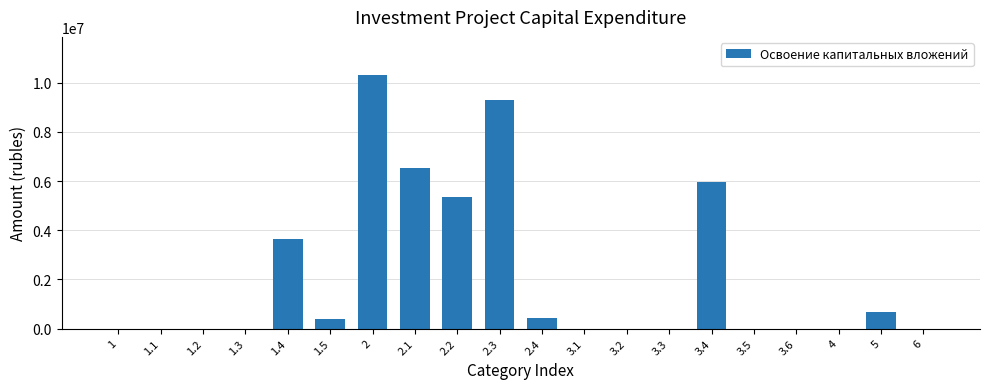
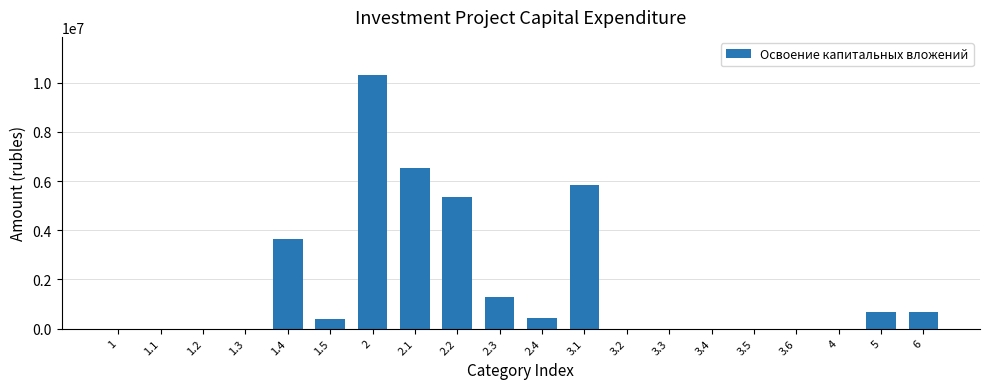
  {
    "1": 0,
    "1.1": 0,
    "1.2": 0,
    "1.3": 0,
    "1.4": 3600000,
    "1.5": 400000,
    "2": 10300000,
    "2.1": 6500000,
    "2.2": 5300000,
-   "2.3": 9300000,
+   "2.3": 1300000,
    "2.4": 400000,
-   "3.1": 0,
+   "3.1": 5900000,
    "3.2": 0,
    "3.3": 0,
-   "3.4": 6000000,
+   "3.4": 0,
    "3.5": 0,
    "3.6": 0,
    "4": 0,
    "5": 700000,
-   "6": 0
+   "6": 700000
  }
